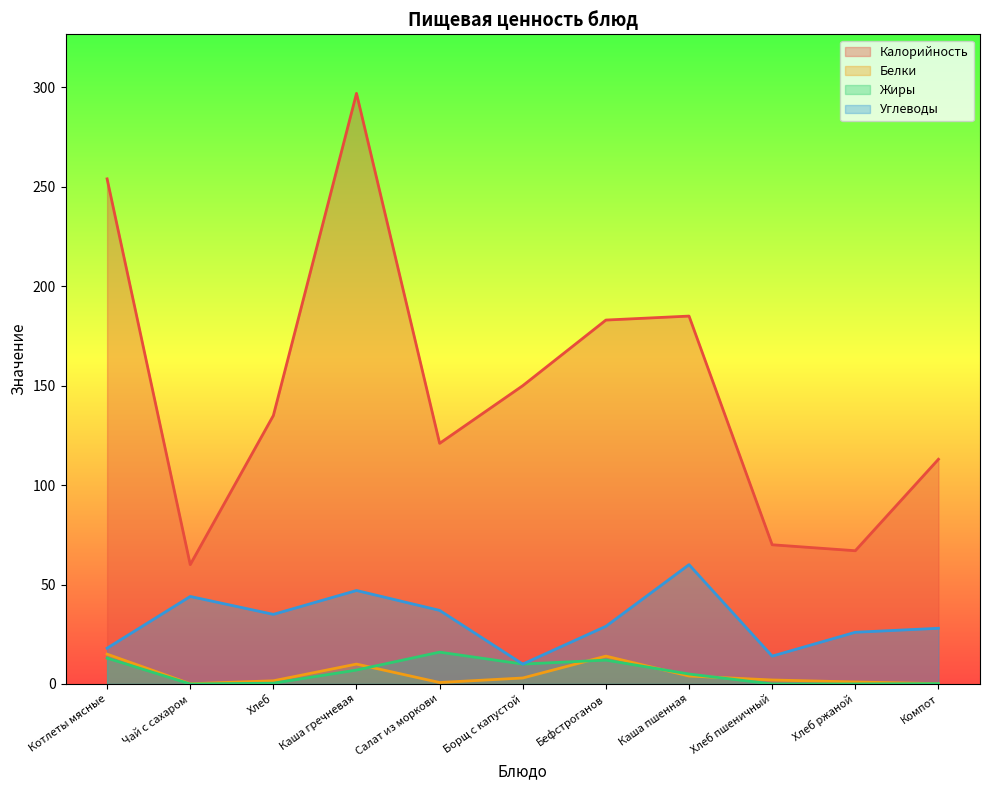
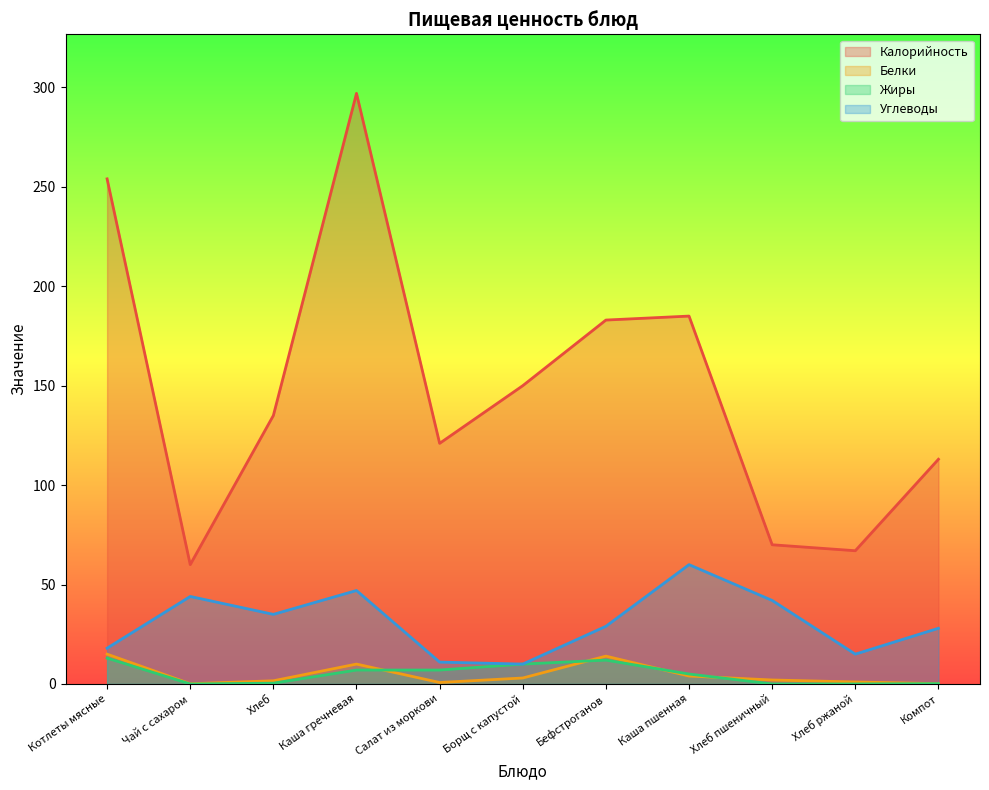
  {
    "Жиры": {
      "Котлеты мясные": 13,
      "Каша гречневая": 7,
-     "Салат из моркови": 16,
+     "Салат из моркови": 7,
      "Бефстроганов": 12,
      "Хлеб пшеничный": 0
    },
    "Углеводы": {
      "Котлеты мясные": 18,
      "Чай с сахаром": 44,
      "Хлеб": 35,
      "Каша гречневая": 47,
-     "Салат из моркови": 37,
+     "Салат из моркови": 11,
      "Бефстроганов": 29,
      "Каша пшенная": 60,
-     "Хлеб пшеничный": 14,
-     "Хлеб ржаной": 26,
+     "Хлеб пшеничный": 42,
+     "Хлеб ржаной": 15,
      "Компот": 28
    }
  }
